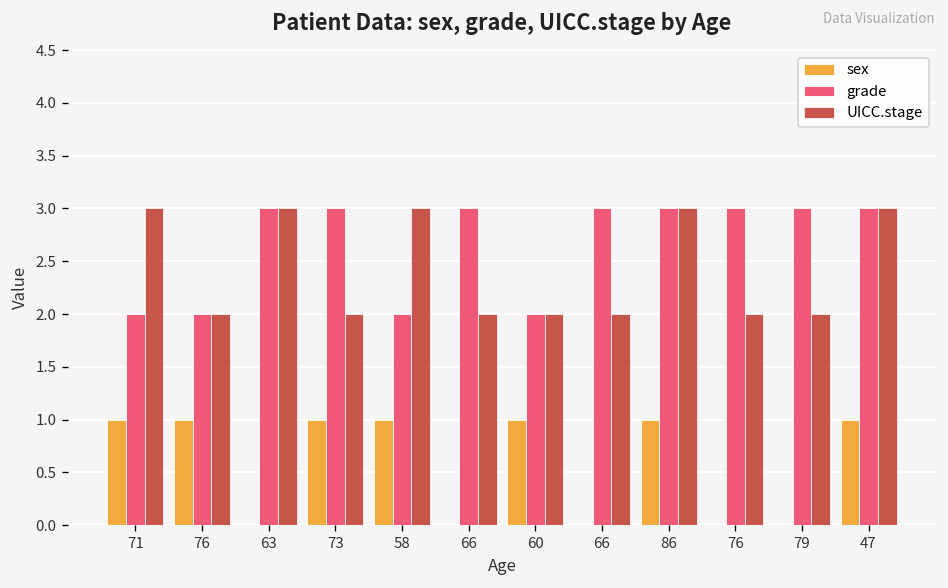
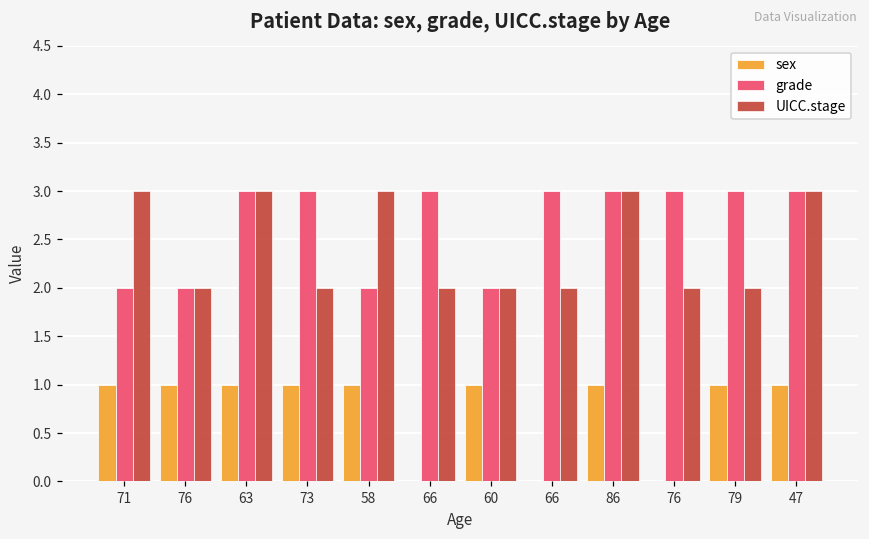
  {
    "sex": {
      "71": 1,
-     "63": 0,
+     "63": 1,
      "73": 1,
      "58": 1,
      "60": 1,
      "86": 1,
-     "79": 0,
+     "79": 1,
      "47": 1
    },
    "grade": {
      "71": 2,
      "63": 3,
      "73": 3,
      "58": 2,
      "60": 2,
      "86": 3,
      "79": 3,
      "47": 3
    },
    "UICC.stage": {
      "71": 3,
      "63": 3,
      "73": 2,
      "58": 3,
      "60": 2,
      "86": 3,
      "79": 2,
      "47": 3
    }
  }
